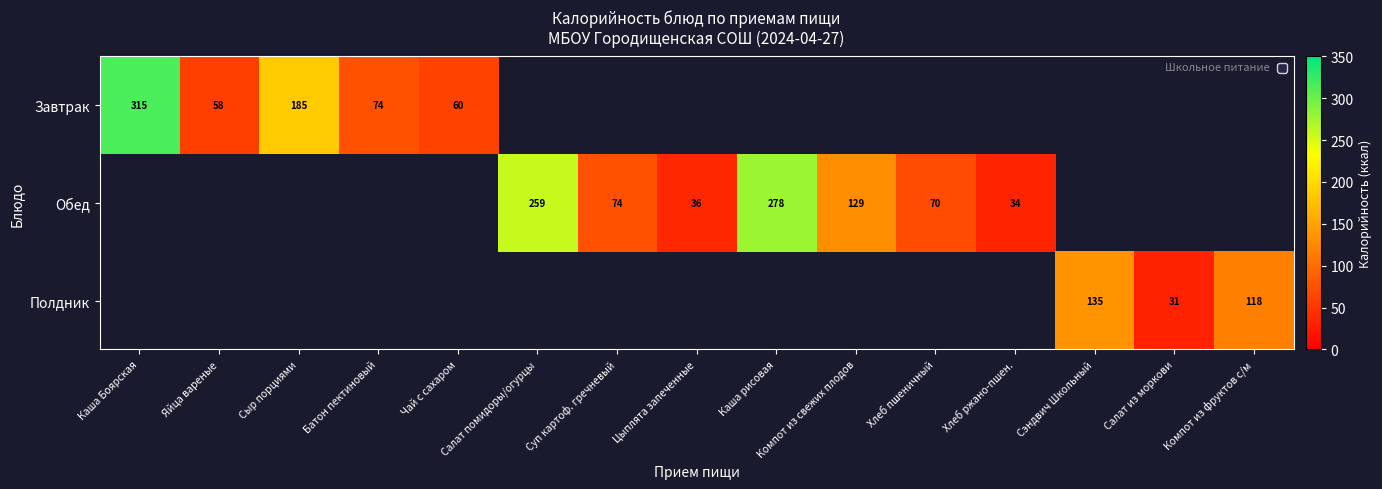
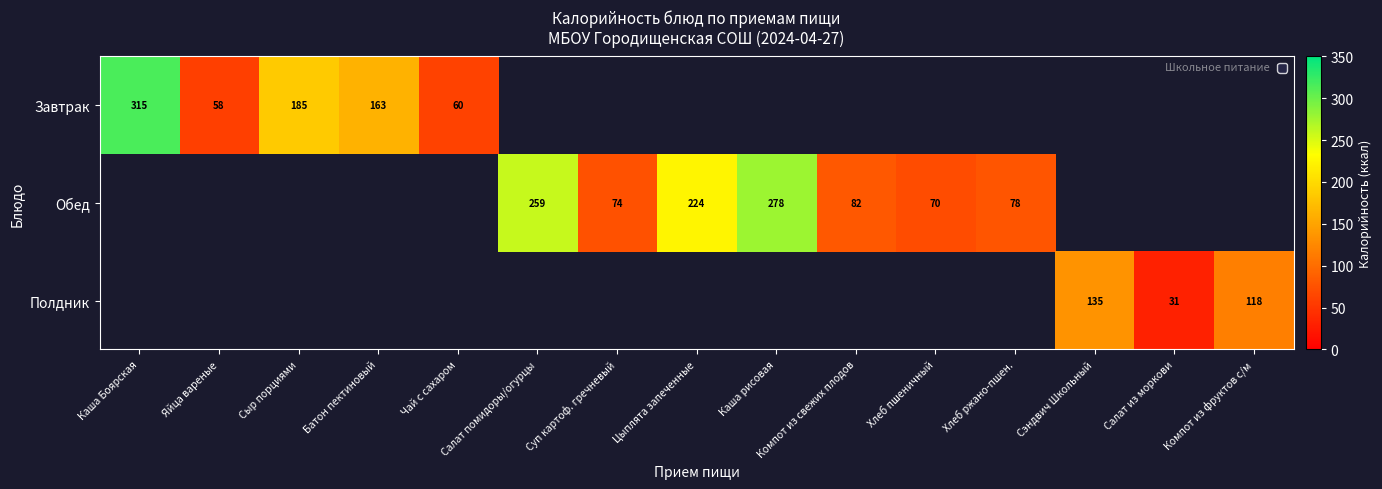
  {
    "Завтрак": {
      "Каша Боярская": 315,
      "Яйца вареные": 58,
      "Сыр порциями": 185,
-     "Батон пектиновый": 74,
+     "Батон пектиновый": 163,
      "Чай с сахаром": 60
    },
    "Обед": {
      "Салат помидоры/огурцы": 259,
      "Суп картоф. гречневый": 74,
-     "Цыплята запеченные": 36,
+     "Цыплята запеченные": 224,
      "Каша рисовая": 278,
-     "Компот из свежих плодов": 129,
+     "Компот из свежих плодов": 82,
      "Хлеб пшеничный": 70,
-     "Хлеб ржано-пшен.": 34
+     "Хлеб ржано-пшен.": 78
    },
    "Полдник": {
      "Сэндвич Школьный": 135,
      "Салат из моркови": 31,
      "Компот из фруктов с/м": 118
    }
  }
